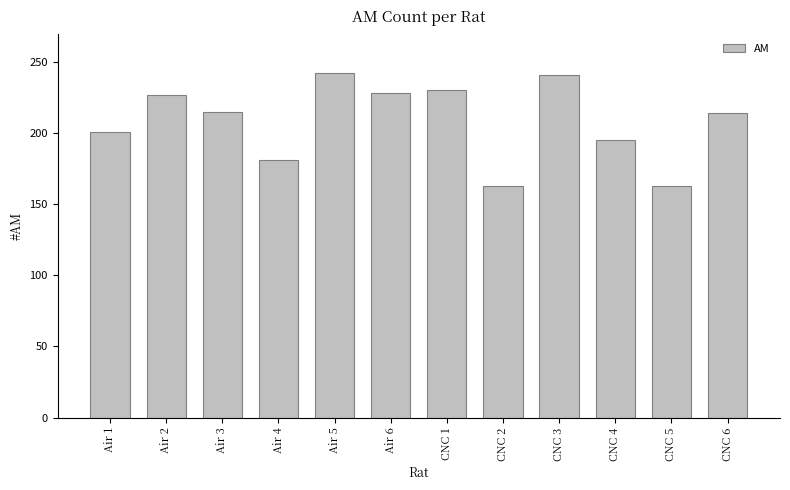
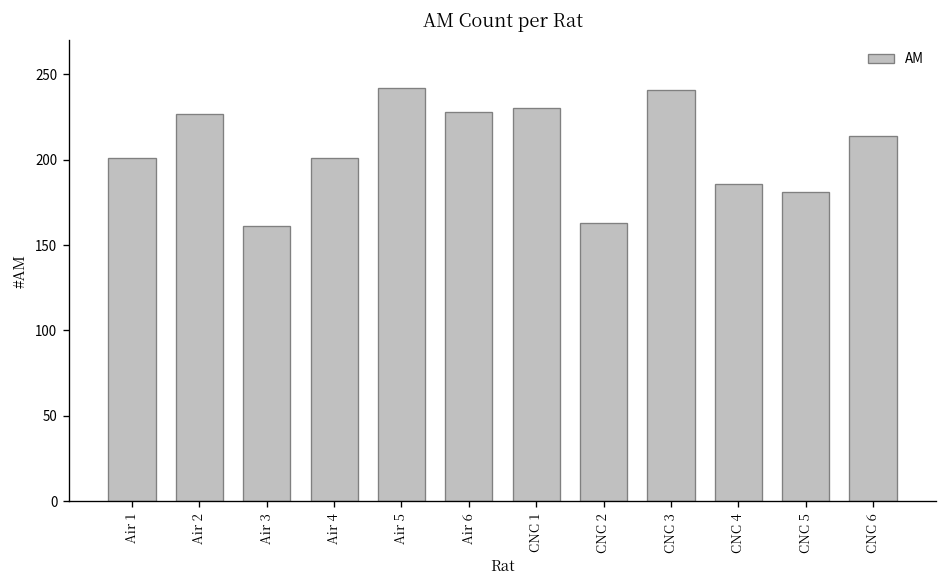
  {
    "Air 1": 201,
    "Air 2": 227,
-   "Air 3": 215,
-   "Air 4": 181,
+   "Air 3": 161,
+   "Air 4": 201,
    "Air 5": 242,
    "Air 6": 228,
    "CNC 1": 230,
    "CNC 2": 163,
    "CNC 3": 241,
-   "CNC 4": 195,
-   "CNC 5": 163,
+   "CNC 4": 186,
+   "CNC 5": 181,
    "CNC 6": 214
  }
